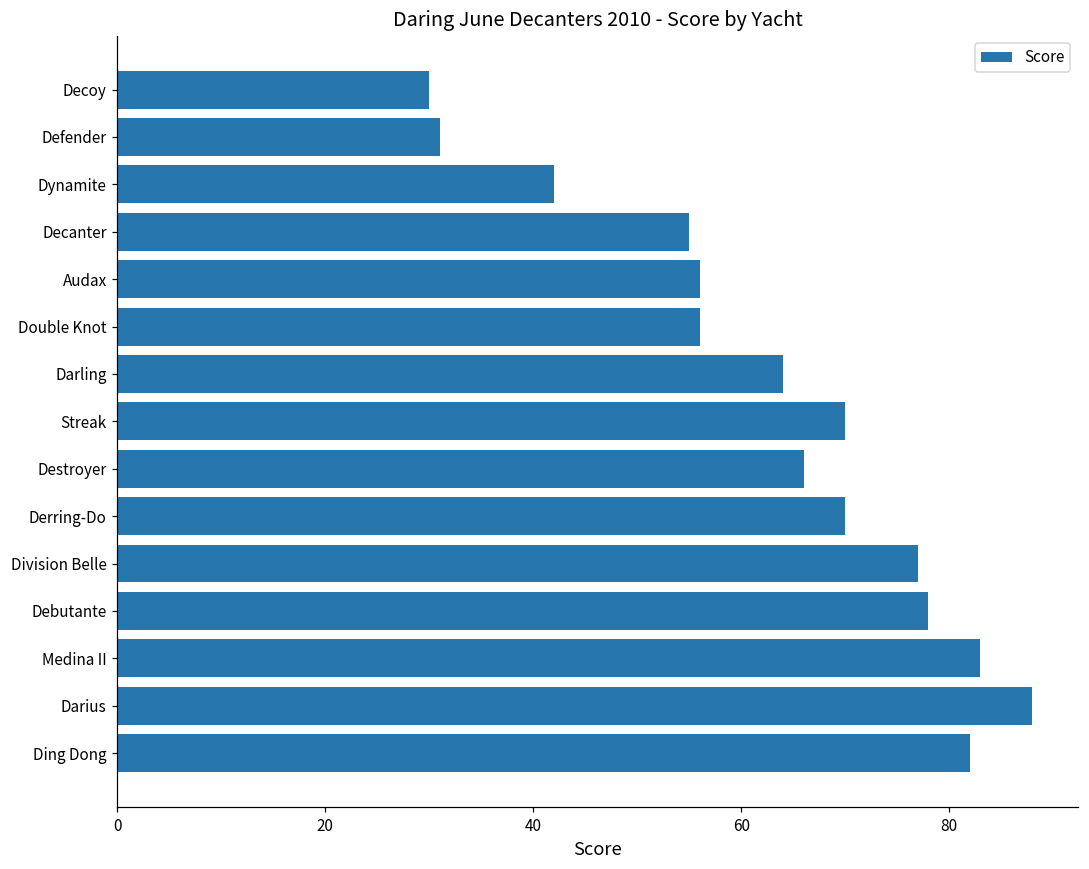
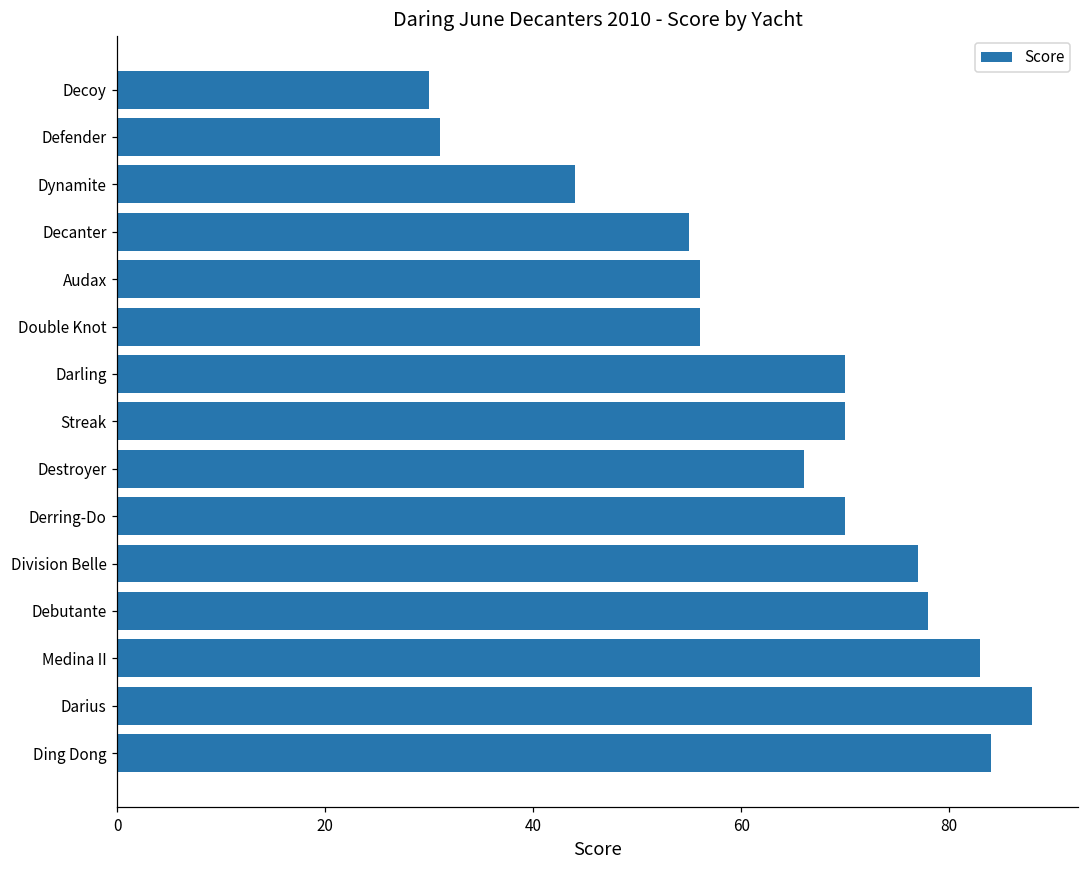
  {
    "Decoy": 30,
    "Defender": 31,
-   "Dynamite": 42,
+   "Dynamite": 44,
    "Decanter": 55,
    "Audax": 56,
    "Double Knot": 56,
-   "Darling": 64,
+   "Darling": 70,
    "Streak": 70,
    "Destroyer": 66,
    "Derring-Do": 70,
    "Division Belle": 77,
    "Debutante": 78,
    "Medina II": 83,
    "Darius": 88,
-   "Ding Dong": 82
+   "Ding Dong": 84
  }
